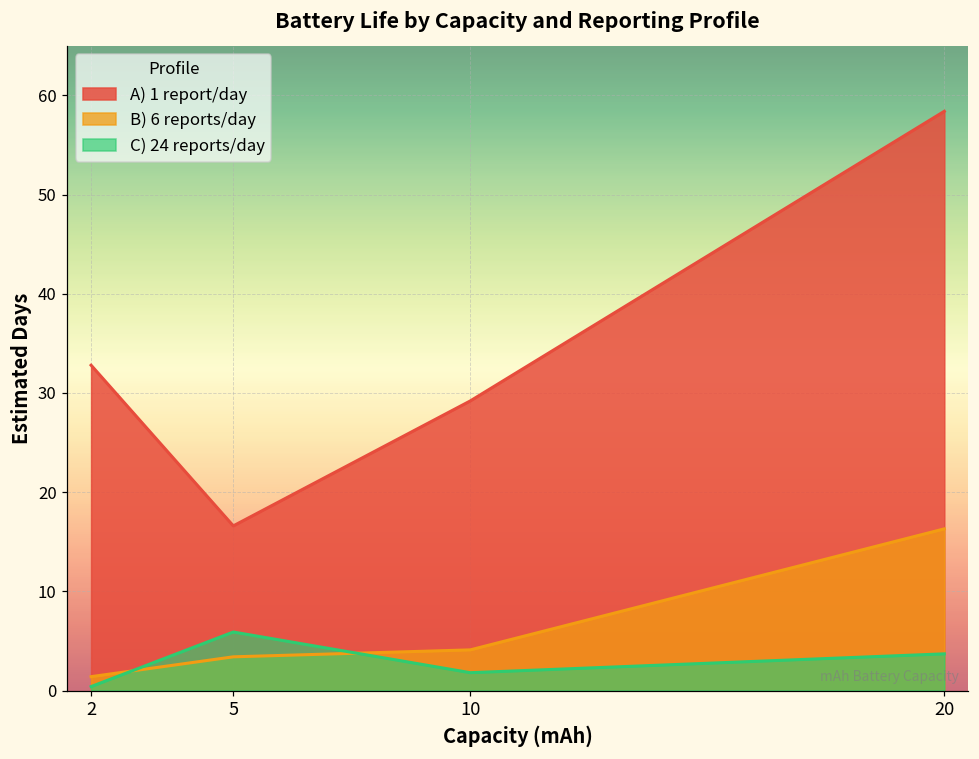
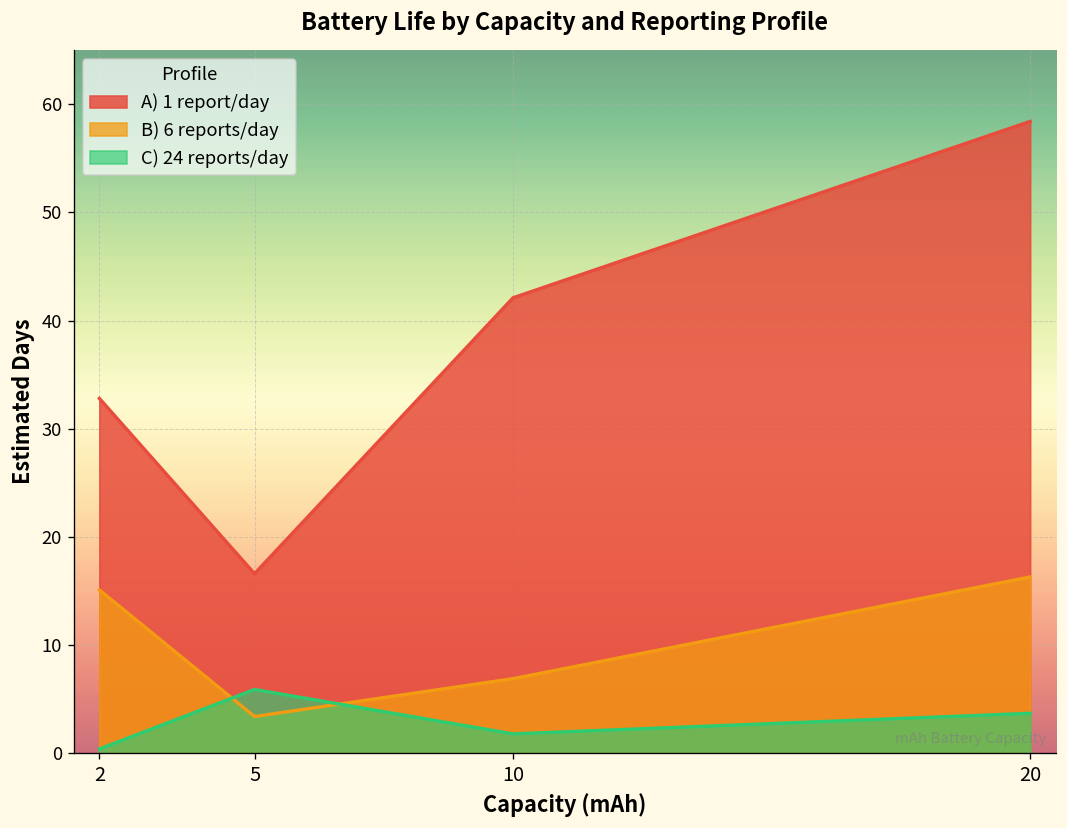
  {
    "A) 1 report/day": {
      "2": 33,
      "5": 17,
-     "10": 29,
+     "10": 42,
      "20": 58
    },
    "B) 6 reports/day": {
-     "2": 1,
+     "2": 15,
      "5": 3,
-     "10": 4,
+     "10": 7,
      "20": 16
    },
    "C) 24 reports/day": {
      "2": 0,
      "5": 6,
      "10": 2,
      "20": 4
    }
  }
